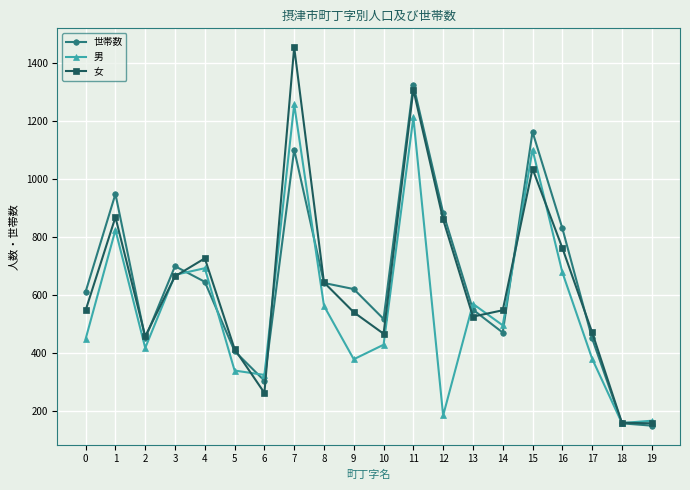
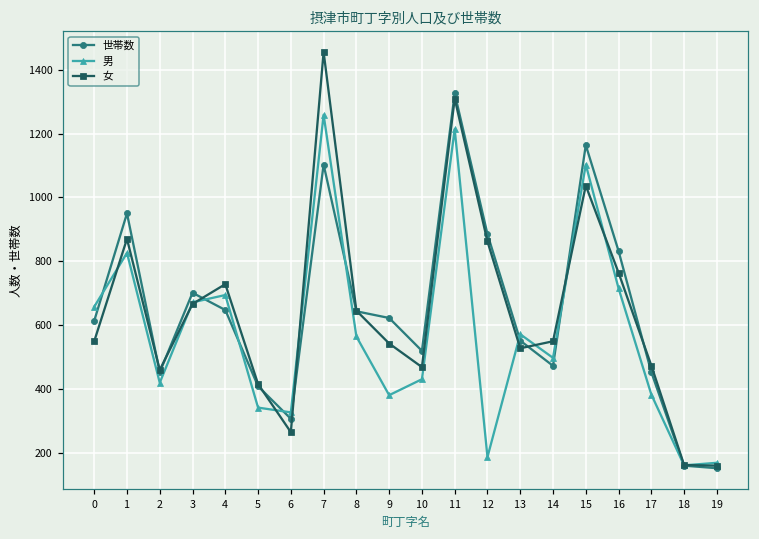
  {
    "男": {
-     "0": 450,
+     "0": 660,
      "1": 830,
      "2": 420,
      "4": 690,
      "5": 340,
      "6": 330,
      "7": 1260,
      "8": 560,
      "9": 380,
      "10": 430,
      "11": 1210,
      "12": 190,
      "13": 570,
      "14": 500,
      "15": 1100,
-     "16": 680,
+     "16": 720,
      "17": 380,
      "19": 170
    }
  }
